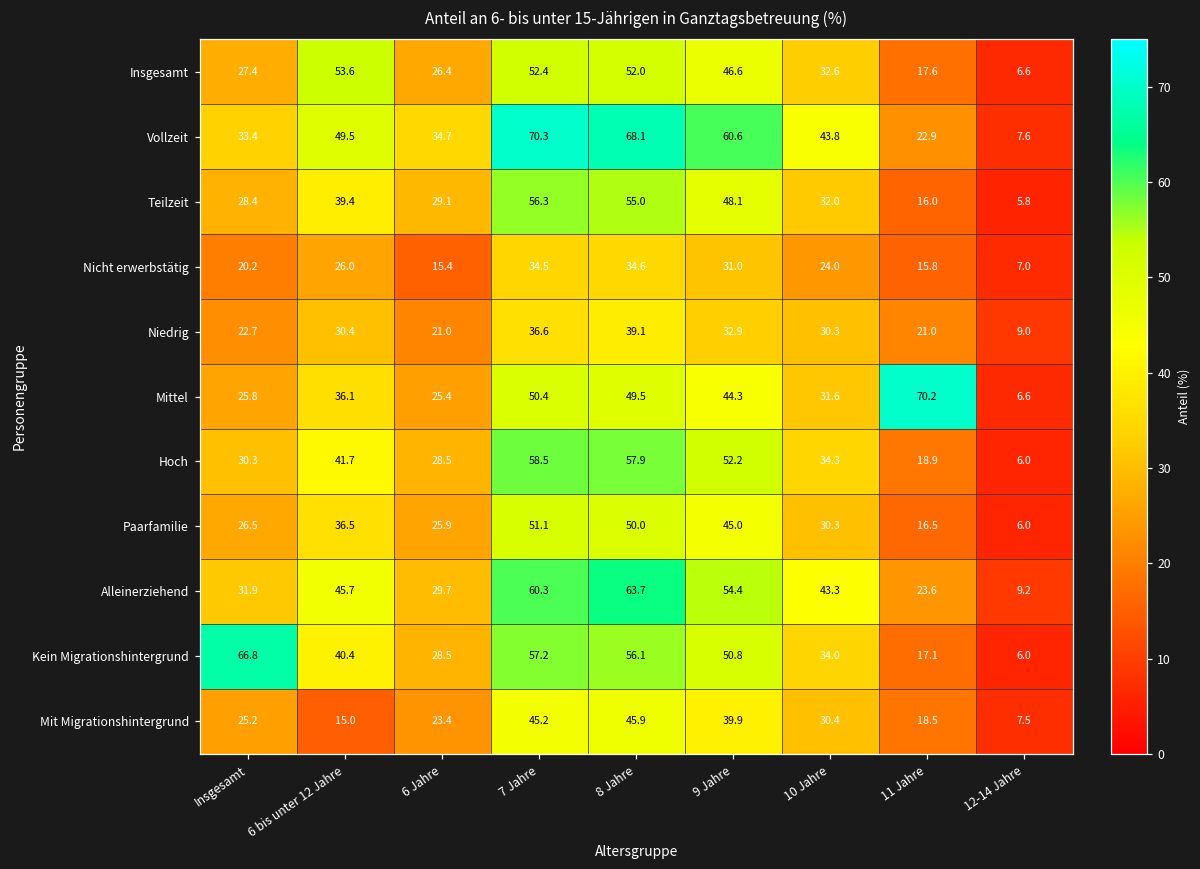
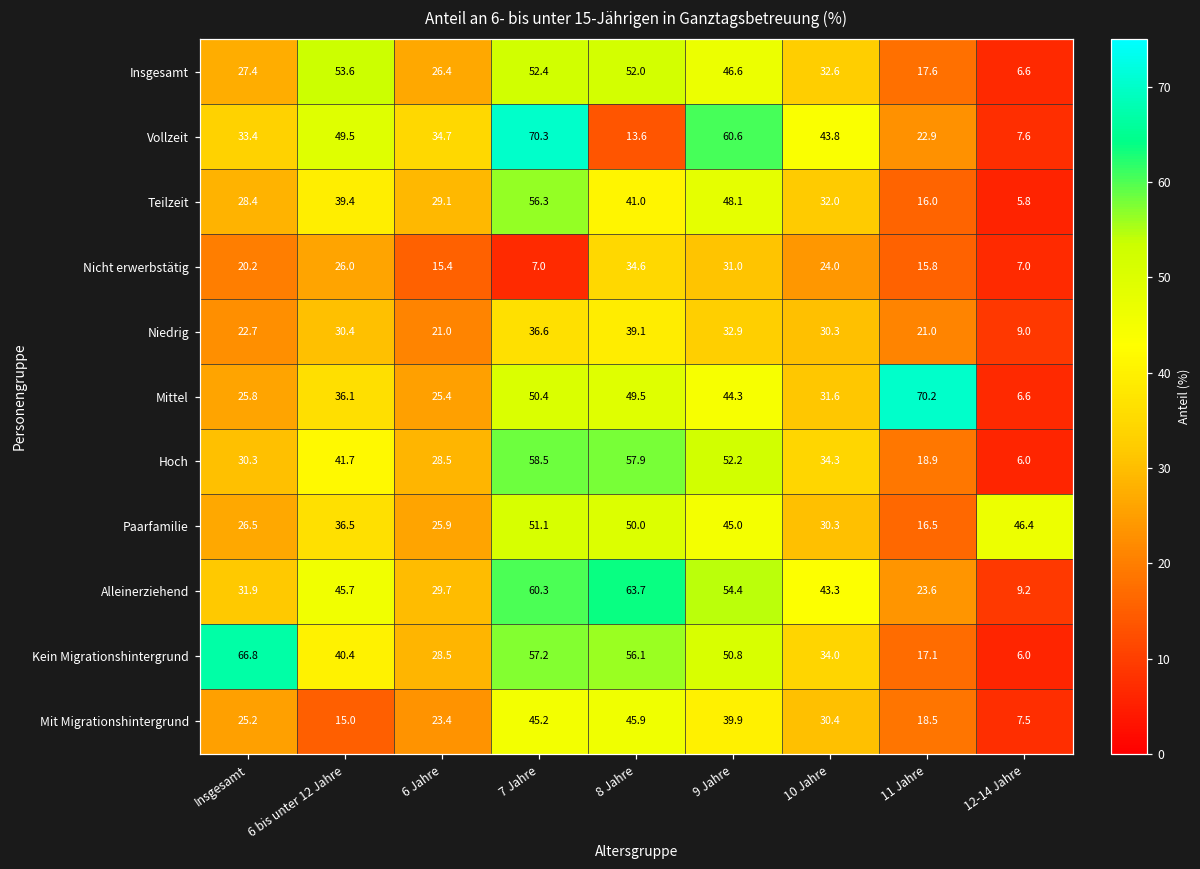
  {
    "Insgesamt": {
      "Insgesamt": 27.4,
      "6 bis unter 12 Jahre": 53.6,
      "6 Jahre": 26.4,
      "7 Jahre": 52.4,
      "8 Jahre": 52.0,
      "9 Jahre": 46.6,
      "10 Jahre": 32.6,
      "11 Jahre": 17.6,
      "12-14 Jahre": 6.6
    },
    "Vollzeit": {
      "Insgesamt": 33.4,
      "6 bis unter 12 Jahre": 49.5,
      "6 Jahre": 34.7,
      "7 Jahre": 70.3,
-     "8 Jahre": 68.1,
+     "8 Jahre": 13.6,
      "9 Jahre": 60.6,
      "10 Jahre": 43.8,
      "11 Jahre": 22.9,
      "12-14 Jahre": 7.6
    },
    "Teilzeit": {
      "Insgesamt": 28.4,
      "6 bis unter 12 Jahre": 39.4,
      "6 Jahre": 29.1,
      "7 Jahre": 56.3,
-     "8 Jahre": 55.0,
+     "8 Jahre": 41.0,
      "9 Jahre": 48.1,
      "10 Jahre": 32.0,
      "11 Jahre": 16.0,
      "12-14 Jahre": 5.8
    },
    "Nicht erwerbstätig": {
      "Insgesamt": 20.2,
      "6 bis unter 12 Jahre": 26.0,
      "6 Jahre": 15.4,
-     "7 Jahre": 34.5,
+     "7 Jahre": 7.0,
      "8 Jahre": 34.6,
      "9 Jahre": 31.0,
      "10 Jahre": 24.0,
      "11 Jahre": 15.8,
      "12-14 Jahre": 7.0
    },
    "Niedrig": {
      "Insgesamt": 22.7,
      "6 bis unter 12 Jahre": 30.4,
      "6 Jahre": 21.0,
      "7 Jahre": 36.6,
      "8 Jahre": 39.1,
      "9 Jahre": 32.9,
      "10 Jahre": 30.3,
      "11 Jahre": 21.0,
      "12-14 Jahre": 9.0
    },
    "Mittel": {
      "Insgesamt": 25.8,
      "6 bis unter 12 Jahre": 36.1,
      "6 Jahre": 25.4,
      "7 Jahre": 50.4,
      "8 Jahre": 49.5,
      "9 Jahre": 44.3,
      "10 Jahre": 31.6,
      "11 Jahre": 70.2,
      "12-14 Jahre": 6.6
    },
    "Hoch": {
      "Insgesamt": 30.3,
      "6 bis unter 12 Jahre": 41.7,
      "6 Jahre": 28.5,
      "7 Jahre": 58.5,
      "8 Jahre": 57.9,
      "9 Jahre": 52.2,
      "10 Jahre": 34.3,
      "11 Jahre": 18.9,
      "12-14 Jahre": 6.0
    },
    "Paarfamilie": {
      "Insgesamt": 26.5,
      "6 bis unter 12 Jahre": 36.5,
      "6 Jahre": 25.9,
      "7 Jahre": 51.1,
      "8 Jahre": 50.0,
      "9 Jahre": 45.0,
      "10 Jahre": 30.3,
      "11 Jahre": 16.5,
-     "12-14 Jahre": 6.0
+     "12-14 Jahre": 46.4
    },
    "Alleinerziehend": {
      "Insgesamt": 31.9,
      "6 bis unter 12 Jahre": 45.7,
      "6 Jahre": 29.7,
      "7 Jahre": 60.3,
      "8 Jahre": 63.7,
      "9 Jahre": 54.4,
      "10 Jahre": 43.3,
      "11 Jahre": 23.6,
      "12-14 Jahre": 9.2
    },
    "Kein Migrationshintergrund": {
      "Insgesamt": 66.8,
      "6 bis unter 12 Jahre": 40.4,
      "6 Jahre": 28.5,
      "7 Jahre": 57.2,
      "8 Jahre": 56.1,
      "9 Jahre": 50.8,
      "10 Jahre": 34.0,
      "11 Jahre": 17.1,
      "12-14 Jahre": 6.0
    },
    "Mit Migrationshintergrund": {
      "Insgesamt": 25.2,
      "6 bis unter 12 Jahre": 15.0,
      "6 Jahre": 23.4,
      "7 Jahre": 45.2,
      "8 Jahre": 45.9,
      "9 Jahre": 39.9,
      "10 Jahre": 30.4,
      "11 Jahre": 18.5,
      "12-14 Jahre": 7.5
    }
  }
